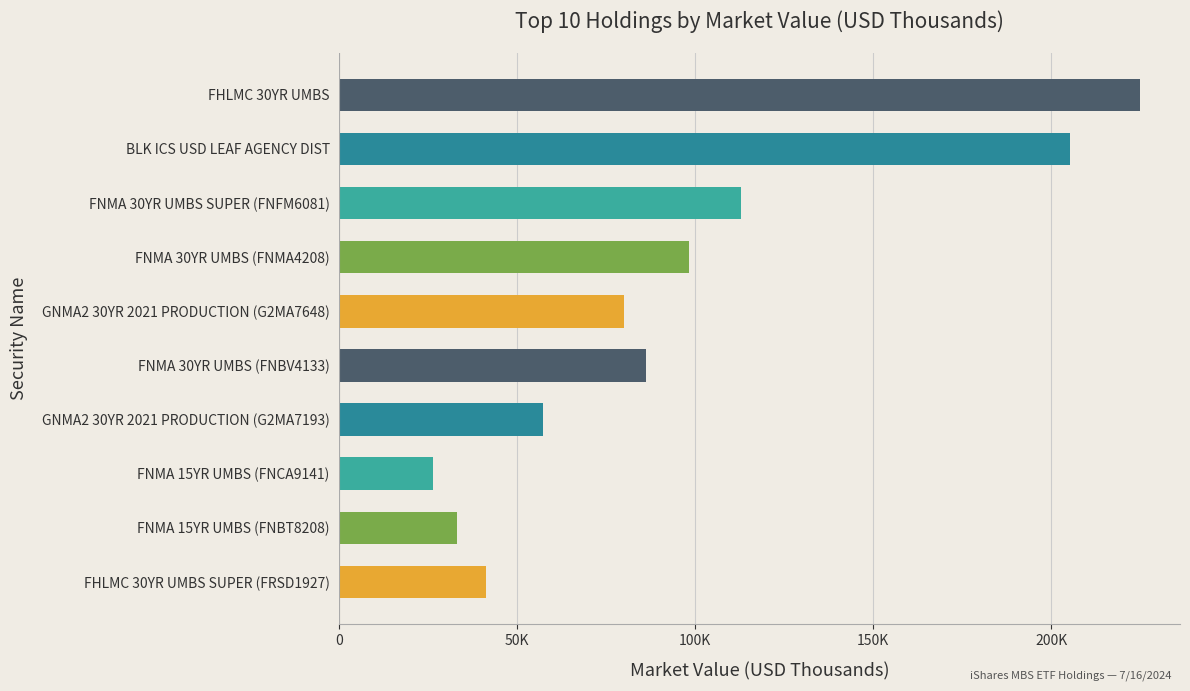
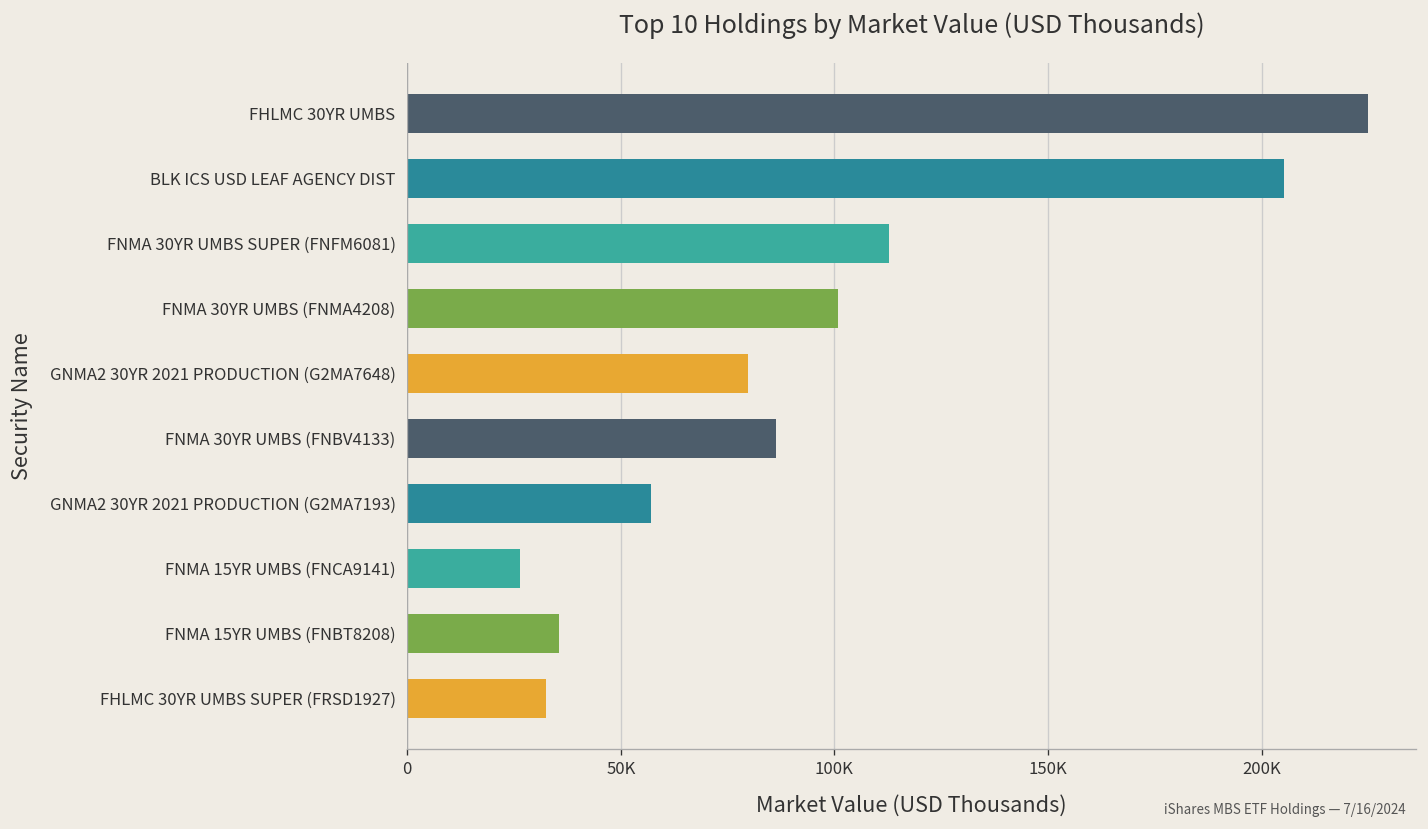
  {
    "FHLMC 30YR UMBS": 225000,
    "BLK ICS USD LEAF AGENCY DIST": 205000,
    "FNMA 30YR UMBS SUPER (FNFM6081)": 113000,
-   "FNMA 30YR UMBS (FNMA4208)": 98000,
+   "FNMA 30YR UMBS (FNMA4208)": 101000,
    "GNMA2 30YR 2021 PRODUCTION (G2MA7648)": 80000,
    "FNMA 30YR UMBS (FNBV4133)": 86000,
    "GNMA2 30YR 2021 PRODUCTION (G2MA7193)": 57000,
    "FNMA 15YR UMBS (FNCA9141)": 26000,
-   "FNMA 15YR UMBS (FNBT8208)": 33000,
-   "FHLMC 30YR UMBS SUPER (FRSD1927)": 41000
+   "FNMA 15YR UMBS (FNBT8208)": 35000,
+   "FHLMC 30YR UMBS SUPER (FRSD1927)": 32000
  }
